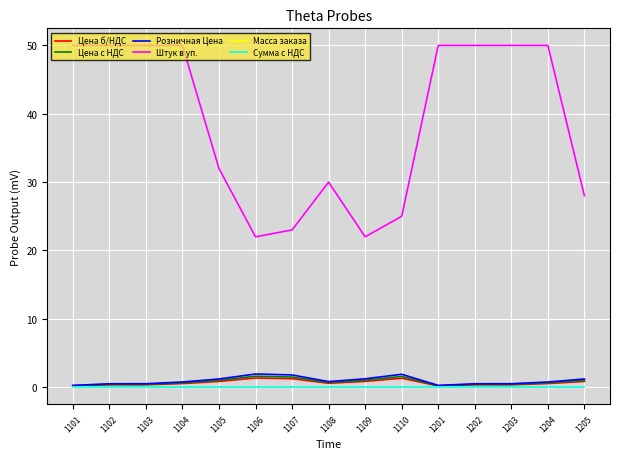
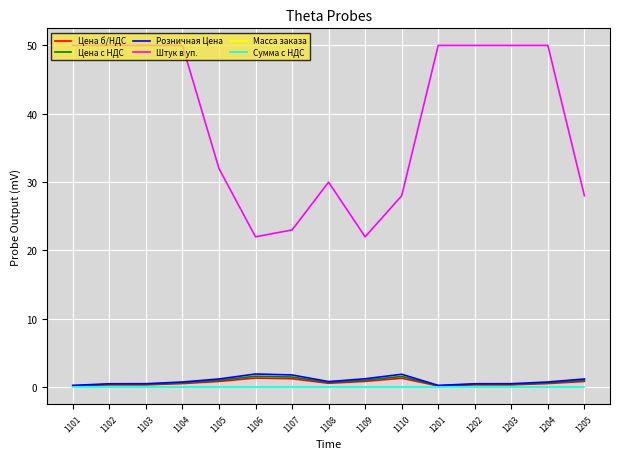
  {
    "Штук в уп.": {
      "1105": 32,
      "1106": 22,
      "1107": 23,
      "1108": 30,
      "1109": 22,
-     "1110": 25,
+     "1110": 28,
      "1201": 50,
      "1202": 50,
      "1203": 50,
      "1204": 50,
      "1205": 28
    },
    "Сумма с НДС": {
      "1104": 0,
      "1105": 0,
      "1106": 0,
      "1107": 0,
      "1108": 0,
      "1109": 0,
      "1110": 0,
      "1204": 0,
      "1205": 0
    }
  }
